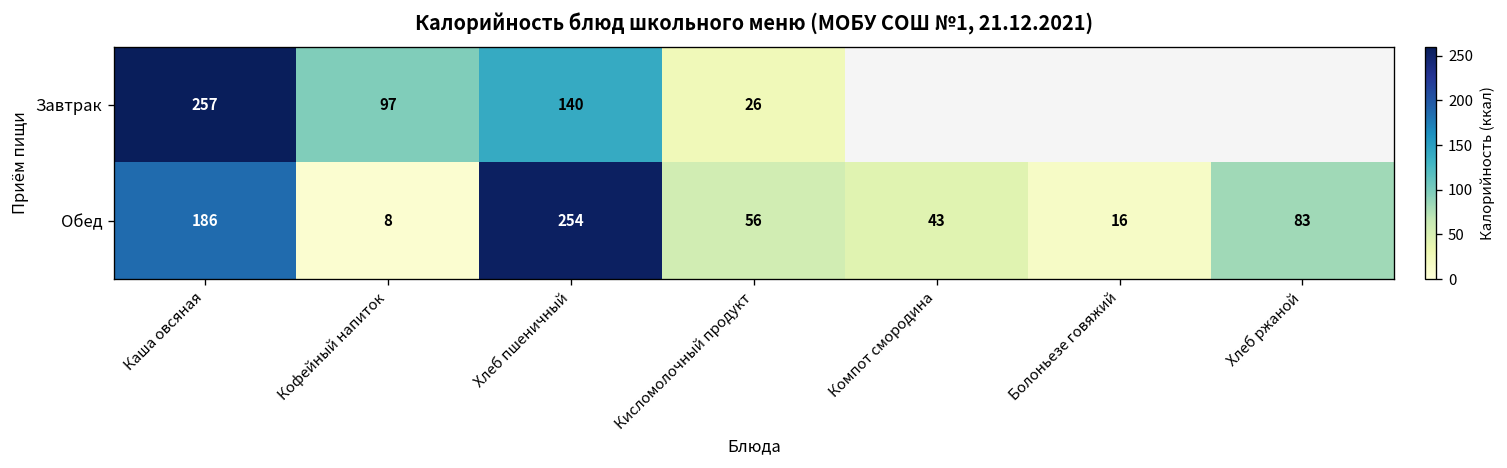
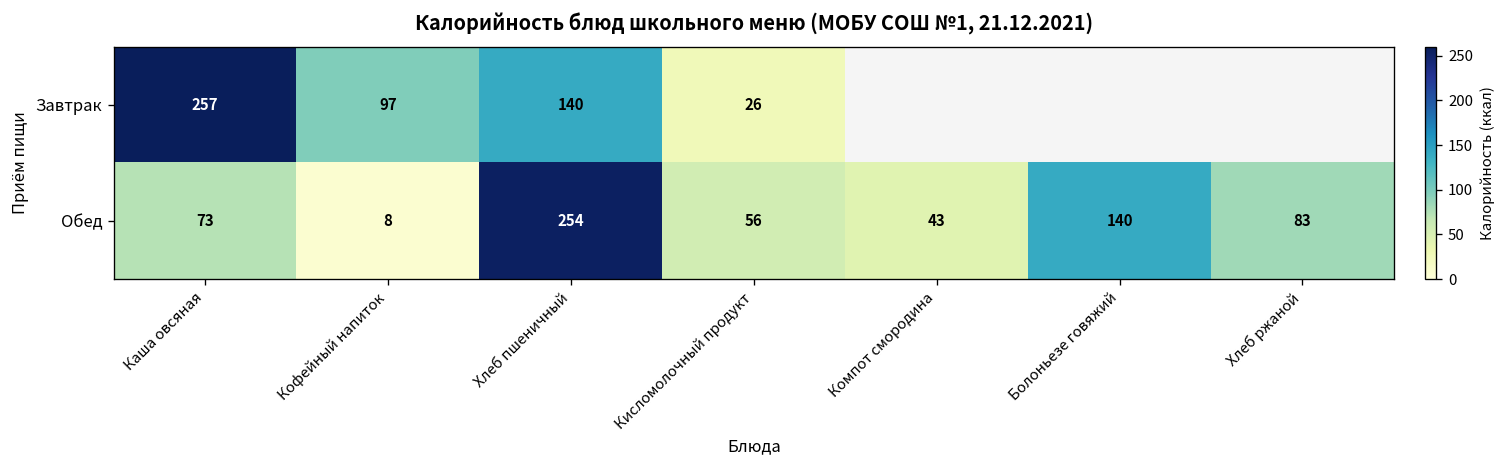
  {
    "Завтрак": {
      "Каша овсяная": 257,
      "Кофейный напиток": 97,
      "Хлеб пшеничный": 140,
      "Кисломолочный продукт": 26
    },
    "Обед": {
-     "Каша овсяная": 186,
+     "Каша овсяная": 73,
      "Кофейный напиток": 8,
      "Хлеб пшеничный": 254,
      "Кисломолочный продукт": 56,
      "Компот смородина": 43,
-     "Болоньезе говяжий": 16,
+     "Болоньезе говяжий": 140,
      "Хлеб ржаной": 83
    }
  }
